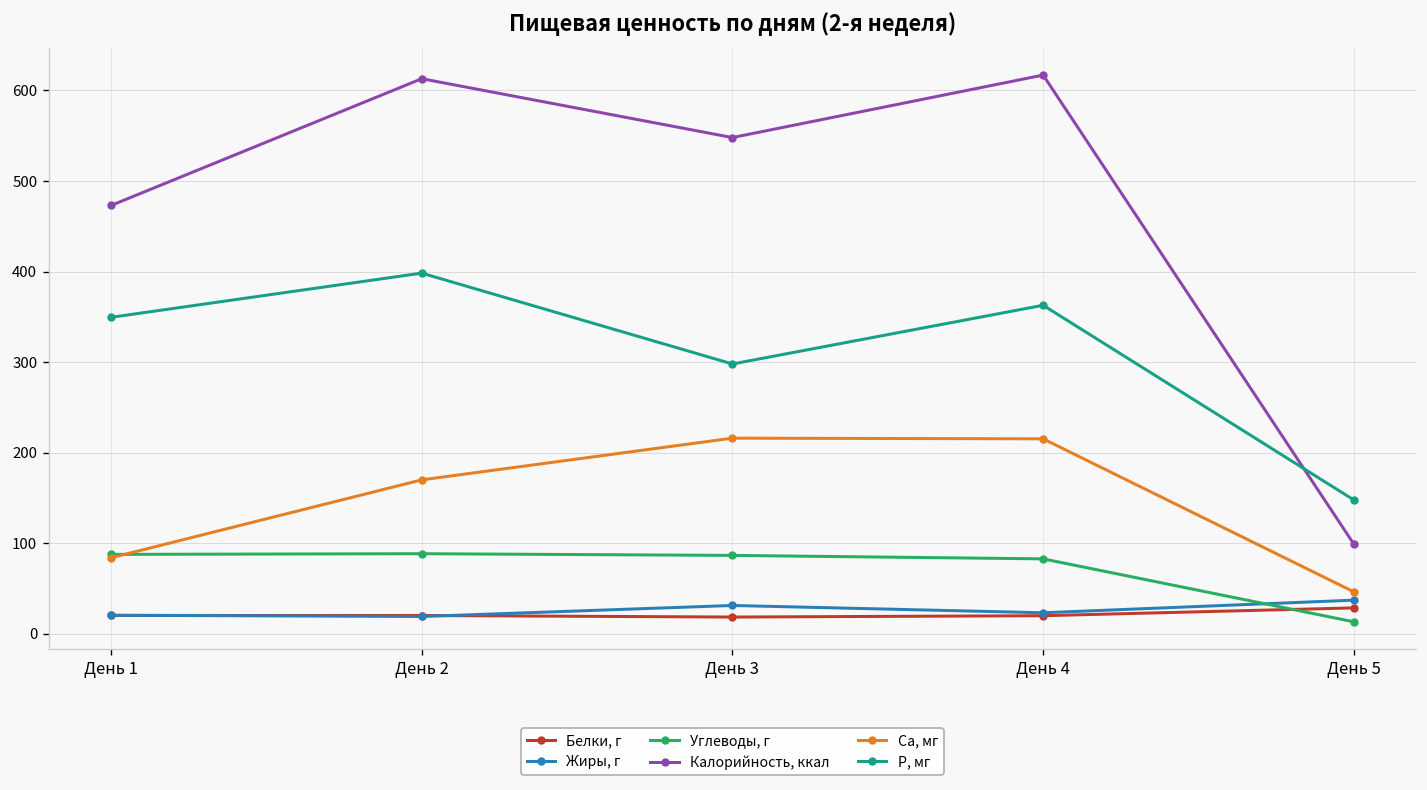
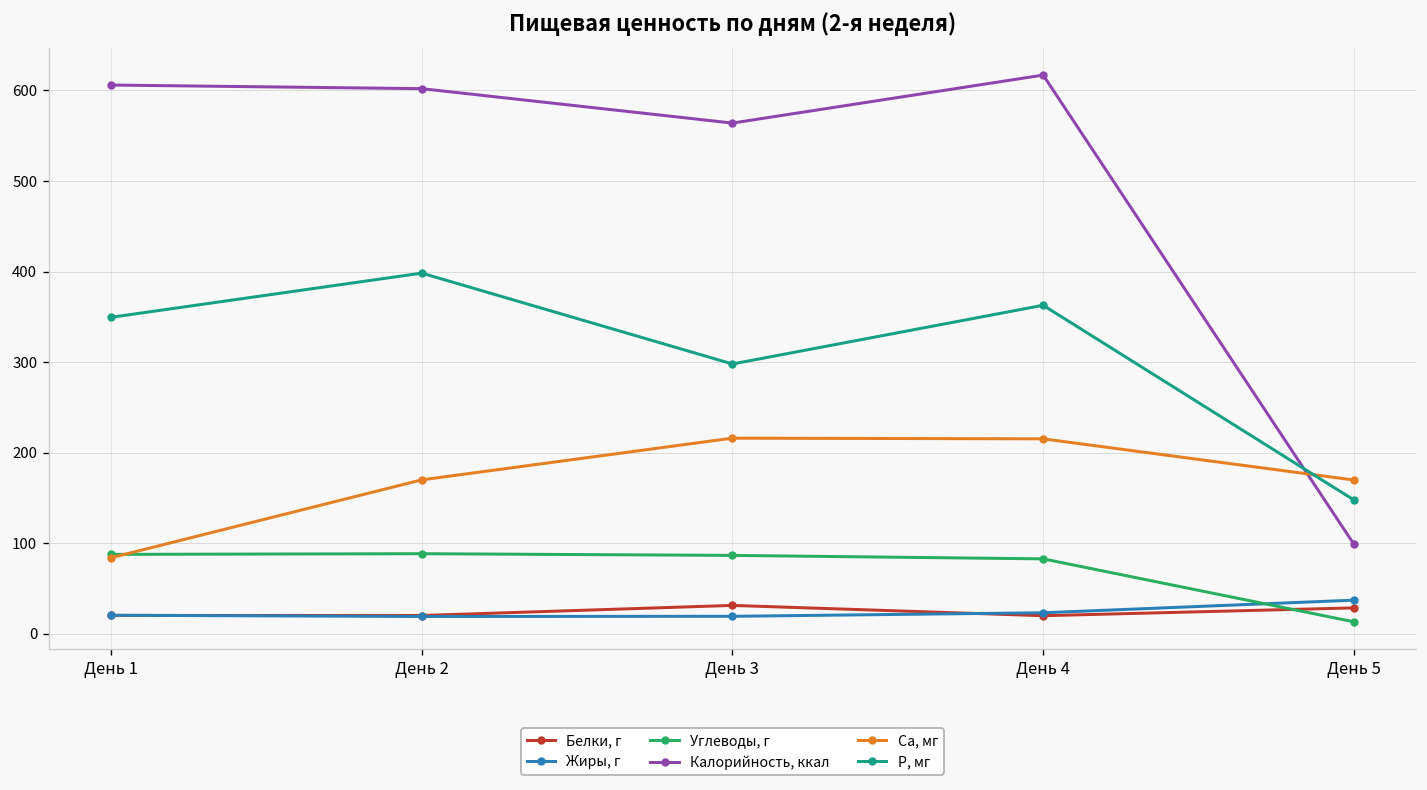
  {
    "Белки, г": {
-     "День 3": 20,
+     "День 3": 30,
      "День 5": 30
    },
    "Жиры, г": {
-     "День 3": 30,
+     "День 3": 20,
      "День 5": 40
    },
    "Калорийность, ккал": {
-     "День 1": 470,
-     "День 2": 610,
-     "День 3": 550,
+     "День 1": 610,
+     "День 2": 600,
+     "День 3": 560,
      "День 4": 620,
      "День 5": 100
    },
    "Ca, мг": {
      "День 1": 80,
      "День 2": 170,
      "День 3": 220,
      "День 4": 220,
-     "День 5": 50
+     "День 5": 170
    }
  }
